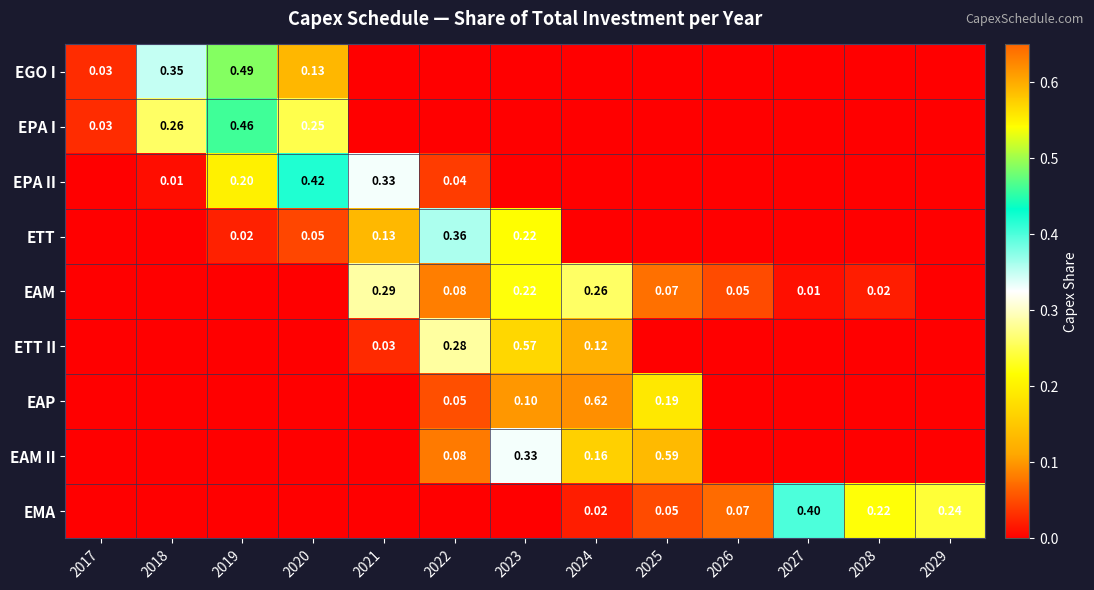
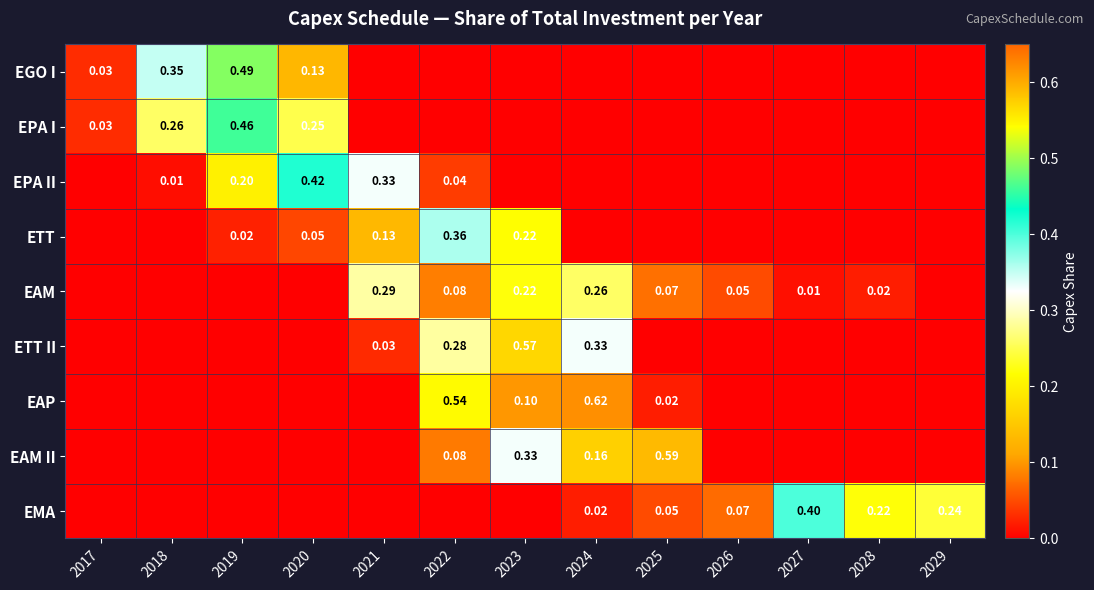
  {
    "EGO I": {
      "2017": 0.03,
      "2018": 0.35,
      "2019": 0.49,
      "2020": 0.13
    },
    "EPA I": {
      "2017": 0.03,
      "2018": 0.26,
      "2019": 0.46,
      "2020": 0.25
    },
    "EPA II": {
      "2018": 0.01,
      "2019": 0.20,
      "2020": 0.42,
      "2021": 0.33,
      "2022": 0.04
    },
    "ETT": {
      "2019": 0.02,
      "2020": 0.05,
      "2021": 0.13,
      "2022": 0.36,
      "2023": 0.22
    },
    "EAM": {
      "2021": 0.29,
      "2022": 0.08,
      "2023": 0.22,
      "2024": 0.26,
      "2025": 0.07,
      "2026": 0.05,
      "2027": 0.01,
      "2028": 0.02
    },
    "ETT II": {
      "2021": 0.03,
      "2022": 0.28,
      "2023": 0.57,
-     "2024": 0.12
+     "2024": 0.33
    },
    "EAP": {
-     "2022": 0.05,
+     "2022": 0.54,
      "2023": 0.10,
      "2024": 0.62,
-     "2025": 0.19
+     "2025": 0.02
    },
    "EAM II": {
      "2022": 0.08,
      "2023": 0.33,
      "2024": 0.16,
      "2025": 0.59
    },
    "EMA": {
      "2024": 0.02,
      "2025": 0.05,
      "2026": 0.07,
      "2027": 0.40,
      "2028": 0.22,
      "2029": 0.24
    }
  }
